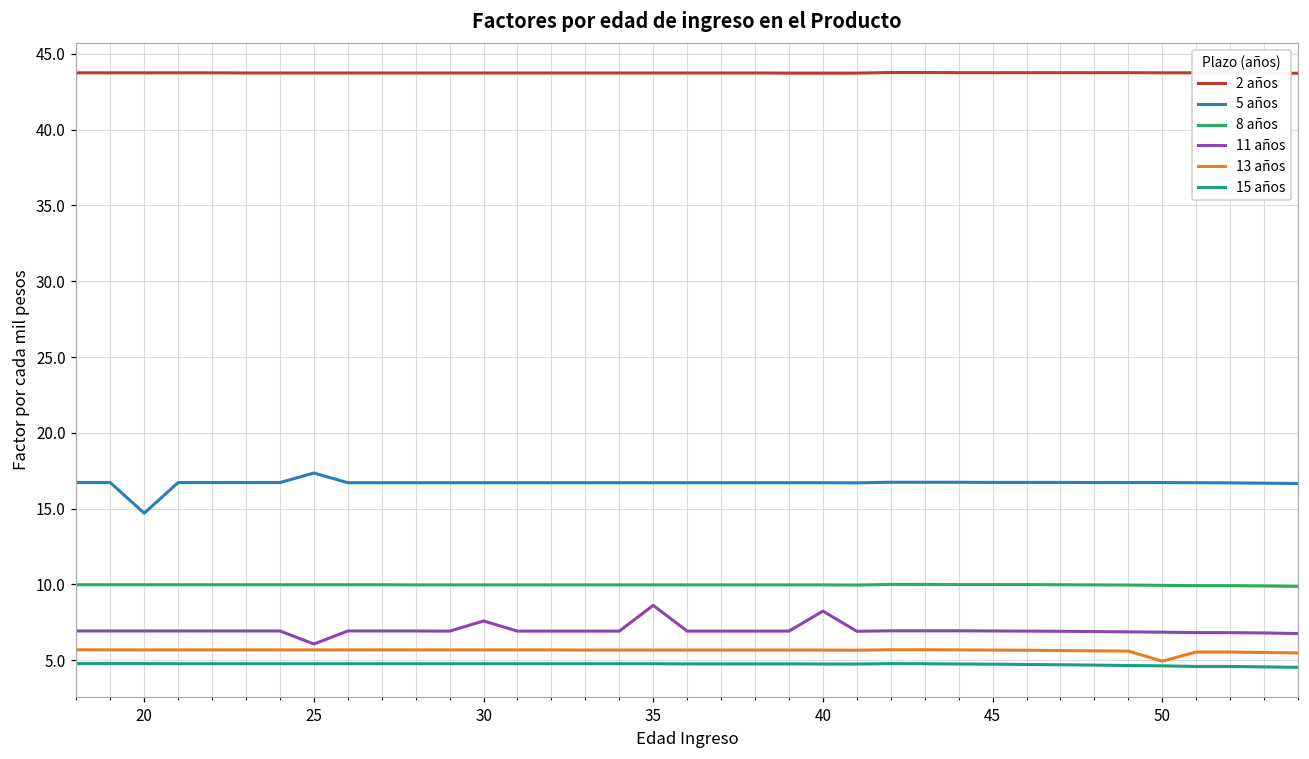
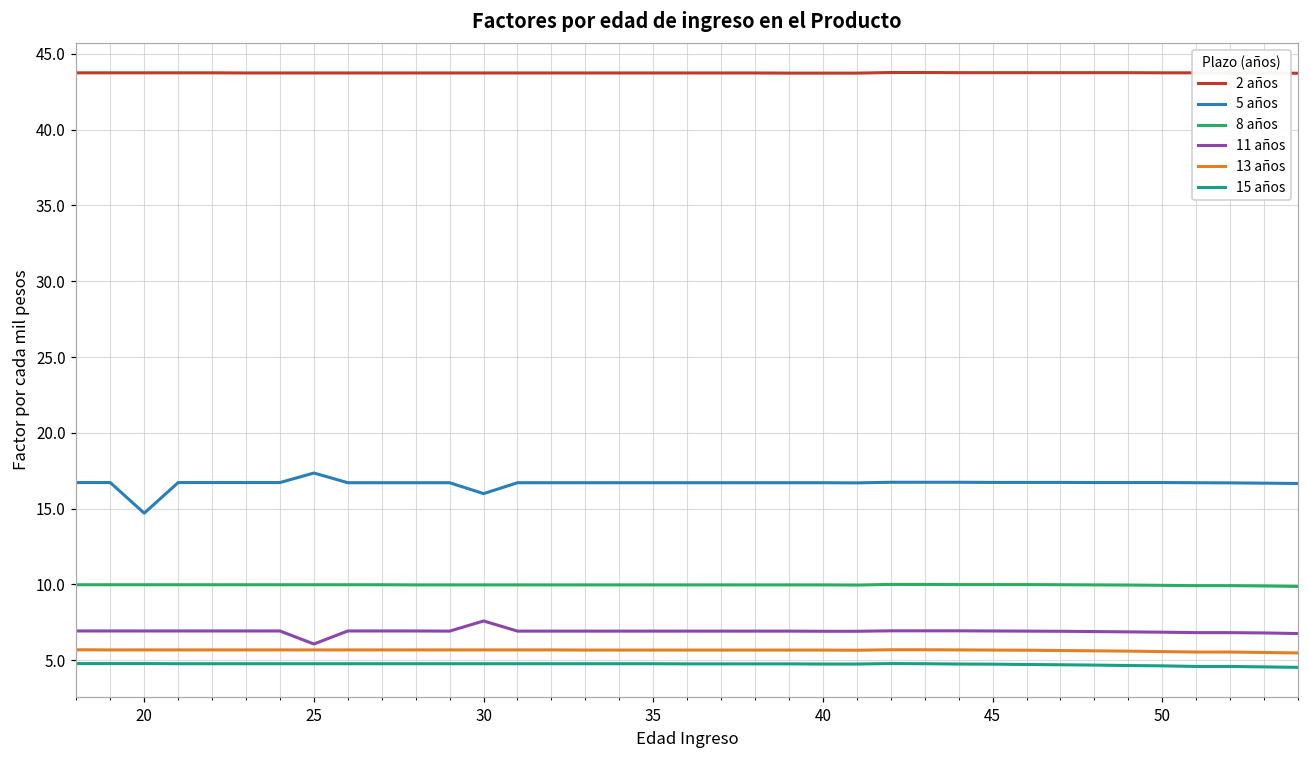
  {
    "2 años": {
      "20": 43.8,
      "25": 43.7,
      "30": 43.7,
      "35": 43.7,
      "40": 43.7,
      "45": 43.8,
      "50": 43.8
    },
    "5 años": {
      "20": 14.7,
      "25": 17.4,
-     "30": 16.7,
+     "30": 16.0,
      "35": 16.7,
      "40": 16.7,
      "45": 16.7,
      "50": 16.7
    },
    "11 años": {
      "20": 6.9,
      "25": 6.1,
      "30": 7.6,
-     "35": 8.6,
-     "40": 8.2,
+     "35": 6.9,
+     "40": 6.9,
      "45": 6.9,
      "50": 6.9
    },
    "13 años": {
      "20": 5.7,
      "25": 5.7,
      "30": 5.7,
      "35": 5.7,
      "40": 5.7,
      "45": 5.7,
-     "50": 4.9
+     "50": 5.6
    }
  }
